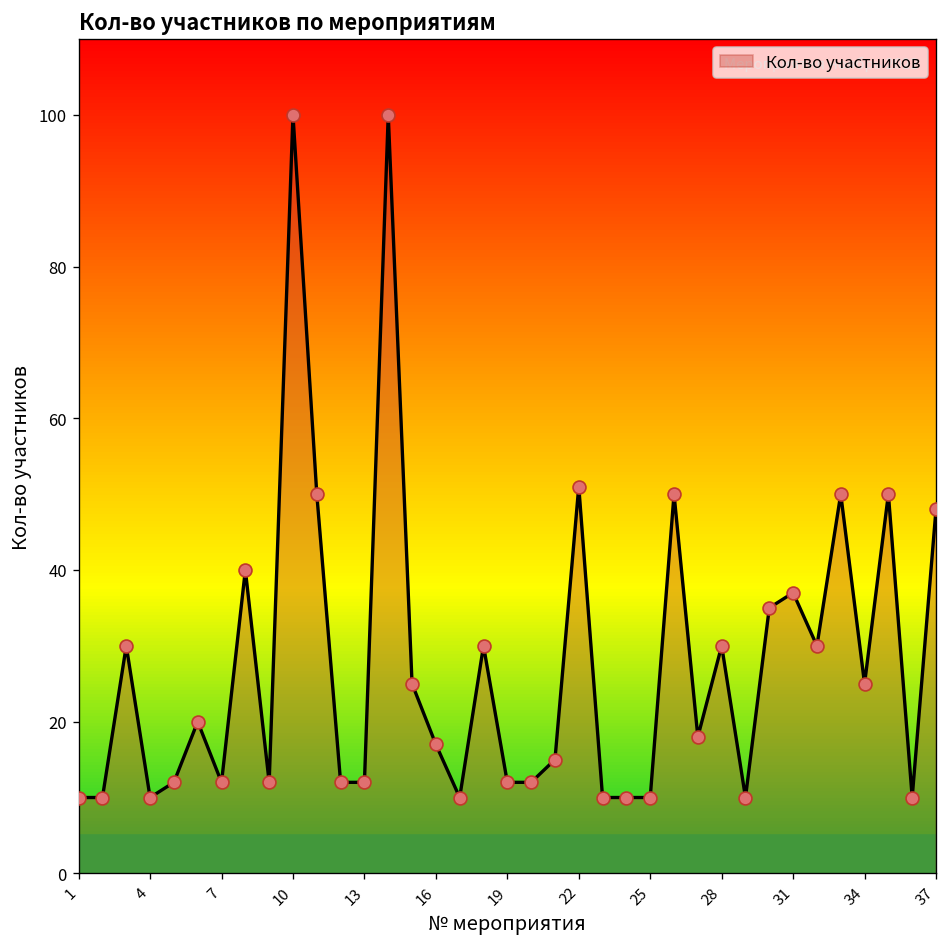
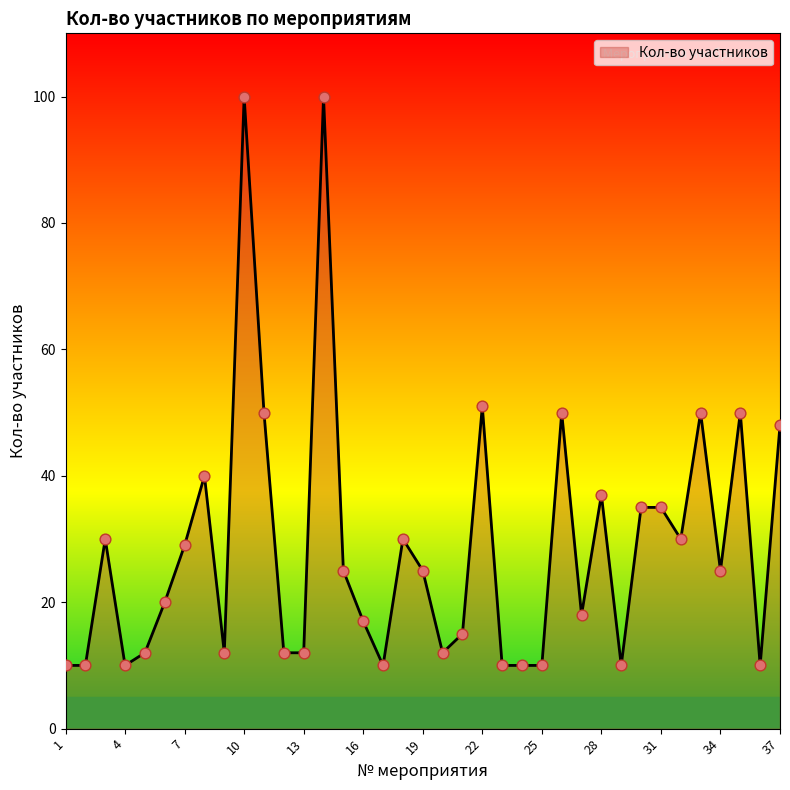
  {
    "1": 10,
    "4": 10,
-   "7": 12,
+   "7": 29,
    "10": 100,
    "13": 12,
    "16": 17,
-   "19": 12,
+   "19": 25,
    "22": 51,
    "25": 10,
-   "28": 30,
-   "31": 37,
+   "28": 37,
+   "31": 35,
    "34": 25,
    "37": 48
  }
